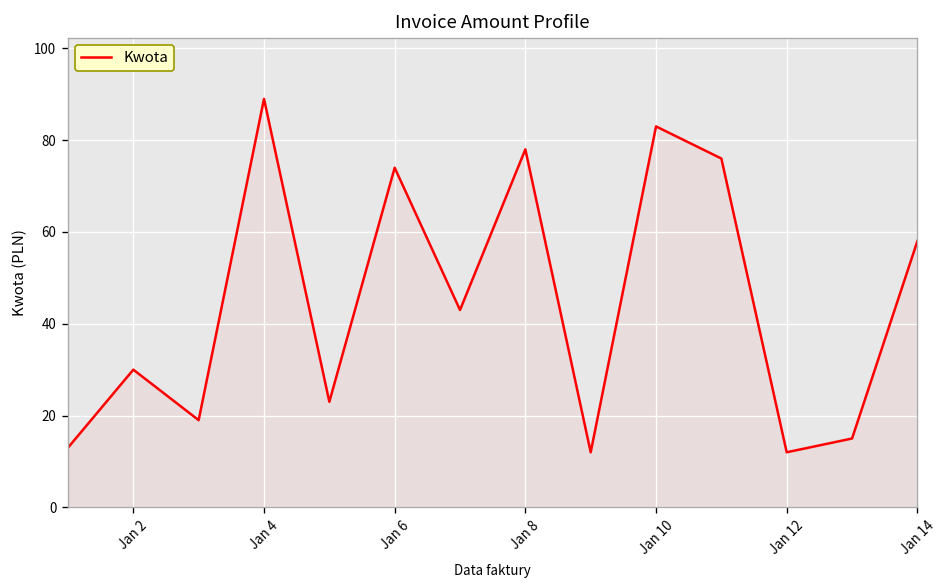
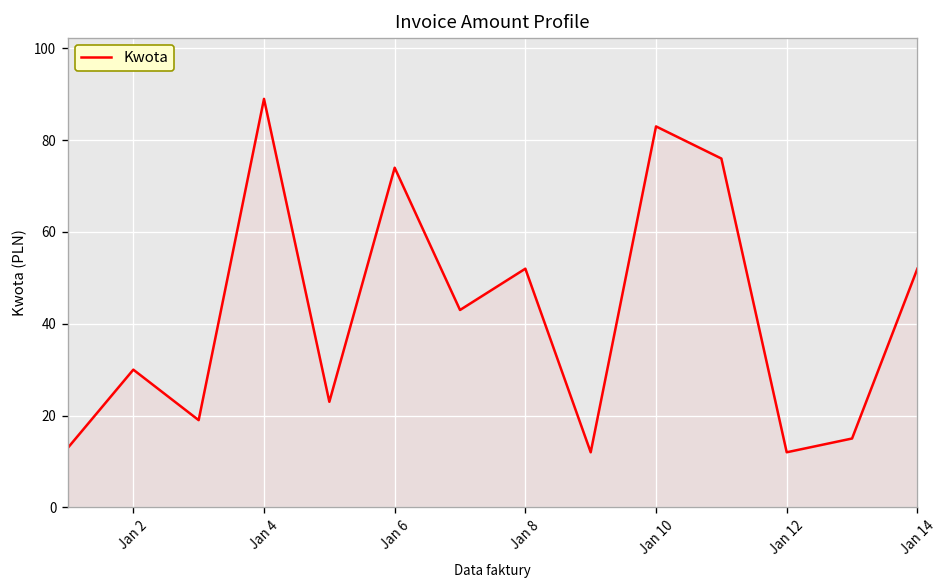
  {
    "Jan 2": 30,
    "Jan 4": 89,
    "Jan 6": 74,
-   "Jan 8": 78,
+   "Jan 8": 52,
    "Jan 10": 83,
    "Jan 12": 12,
-   "Jan 14": 58
+   "Jan 14": 52
  }
